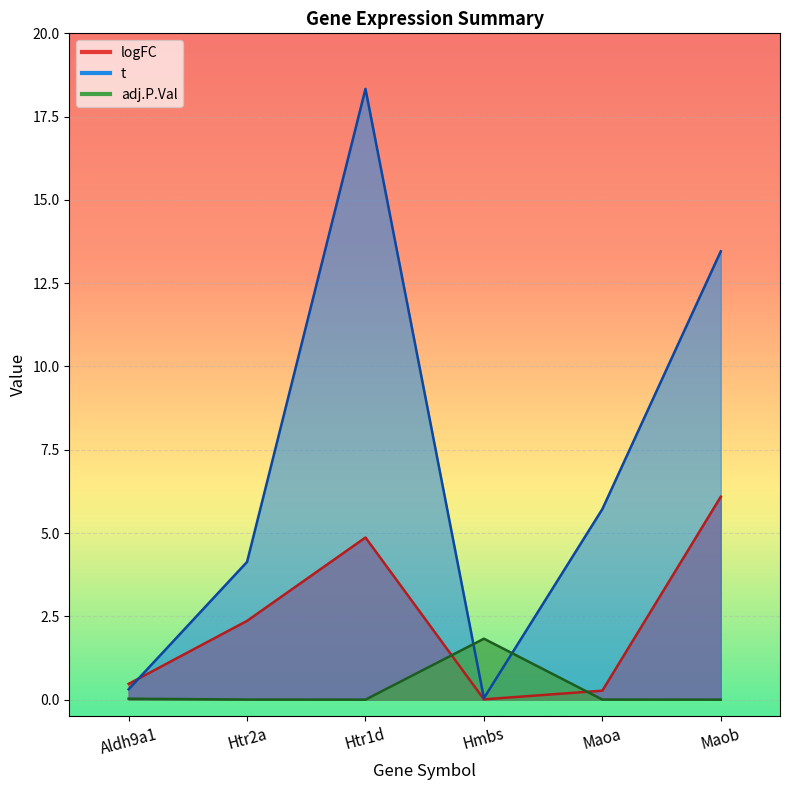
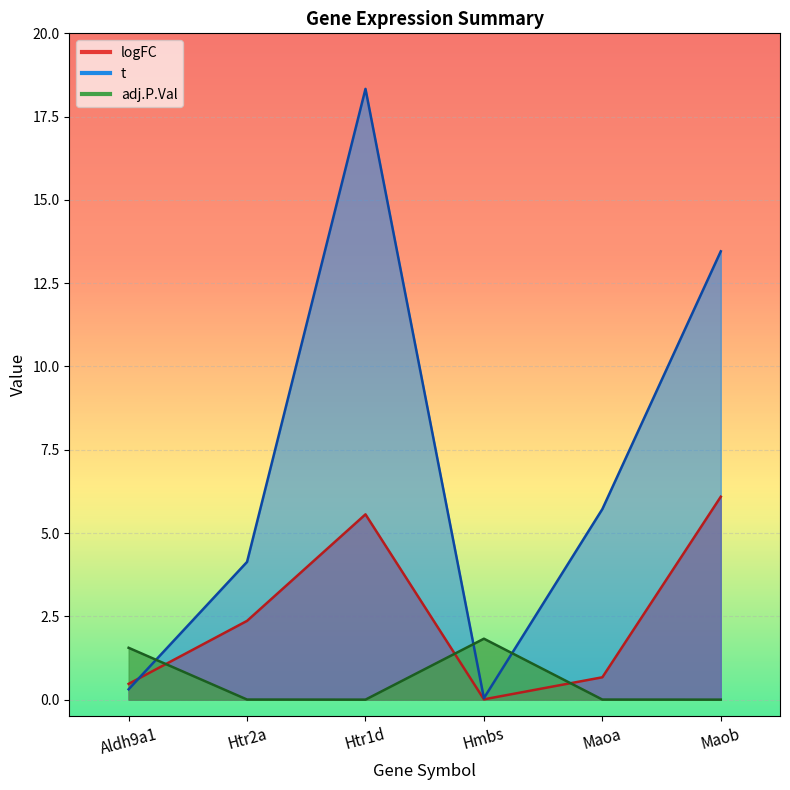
  {
    "logFC": {
      "Aldh9a1": 0.5,
      "Htr2a": 2.4,
-     "Htr1d": 4.9,
-     "Maoa": 0.3,
+     "Htr1d": 5.6,
+     "Maoa": 0.7,
      "Maob": 6.1
    },
    "t": {
      "Aldh9a1": 0.3,
      "Htr2a": 4.1,
      "Htr1d": 18.3,
      "Maoa": 5.7,
      "Maob": 13.5
    },
    "adj.P.Val": {
-     "Aldh9a1": 0.0,
+     "Aldh9a1": 1.6,
      "Htr2a": 0.0,
      "Htr1d": 0.0,
      "Hmbs": 1.8,
      "Maoa": 0.0,
      "Maob": 0.0
    }
  }
